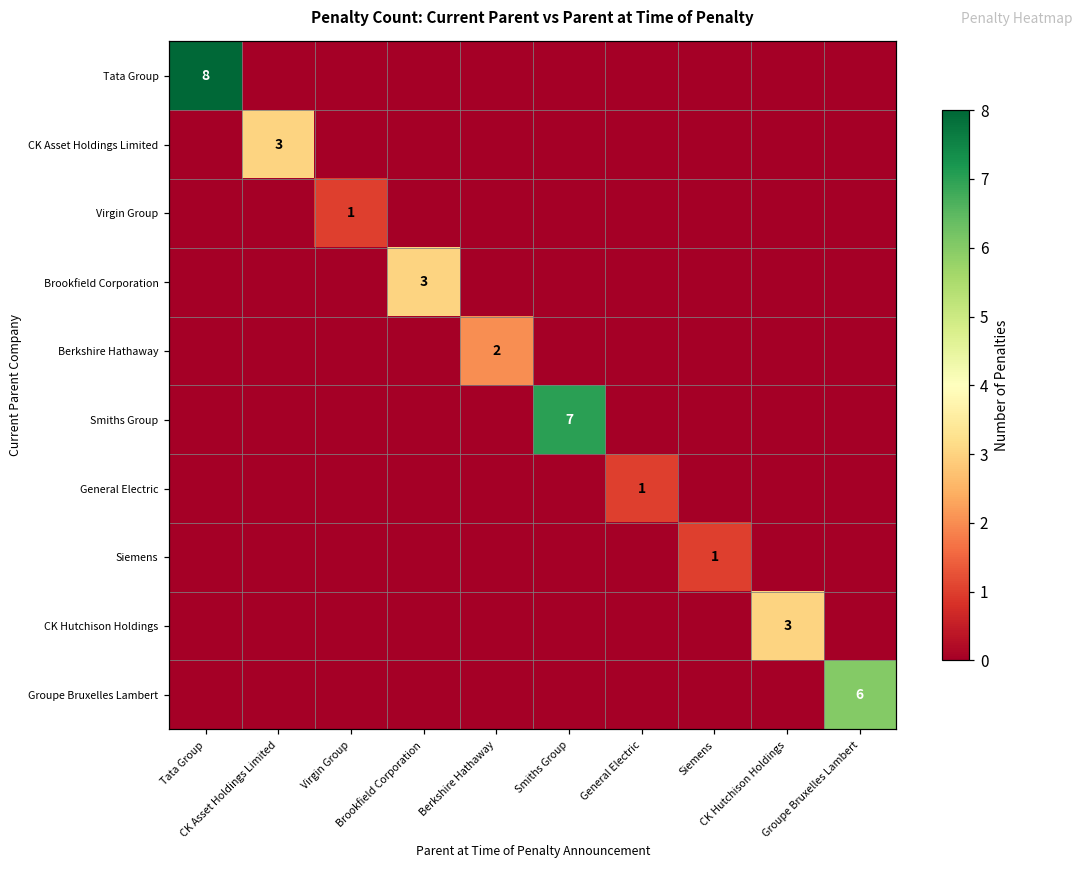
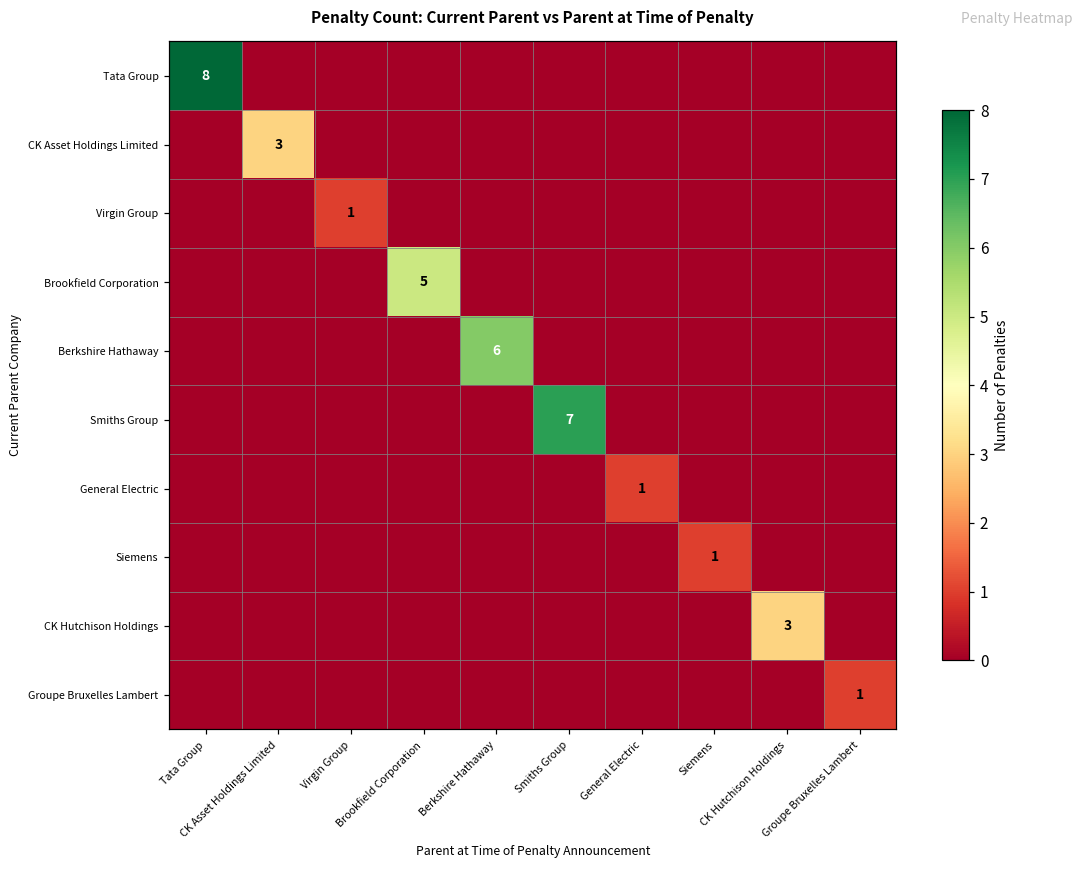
  {
    "Tata Group": {
      "Tata Group": 8
    },
    "CK Asset Holdings Limited": {
      "CK Asset Holdings Limited": 3
    },
    "Virgin Group": {
      "Virgin Group": 1
    },
    "Brookfield Corporation": {
-     "Brookfield Corporation": 3
+     "Brookfield Corporation": 5
    },
    "Berkshire Hathaway": {
-     "Berkshire Hathaway": 2
+     "Berkshire Hathaway": 6
    },
    "Smiths Group": {
      "Smiths Group": 7
    },
    "General Electric": {
      "General Electric": 1
    },
    "Siemens": {
      "Siemens": 1
    },
    "CK Hutchison Holdings": {
      "CK Hutchison Holdings": 3
    },
    "Groupe Bruxelles Lambert": {
-     "Groupe Bruxelles Lambert": 6
+     "Groupe Bruxelles Lambert": 1
    }
  }
